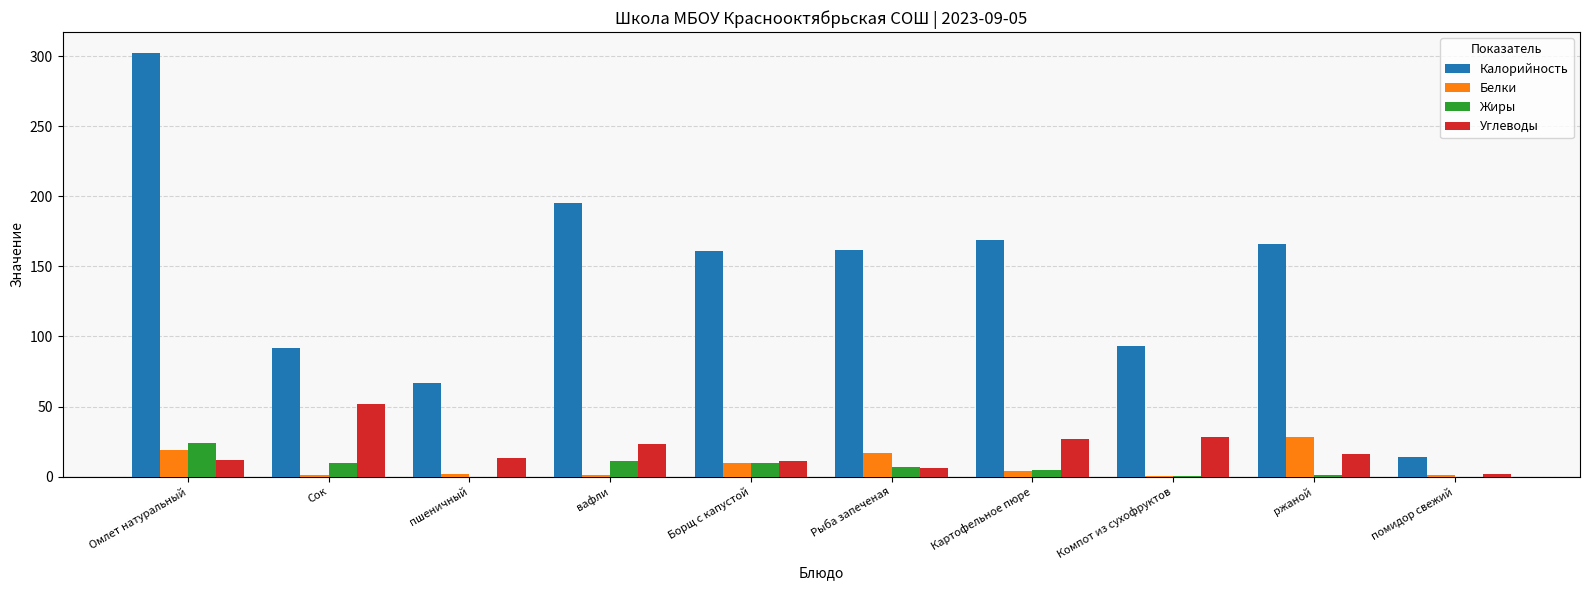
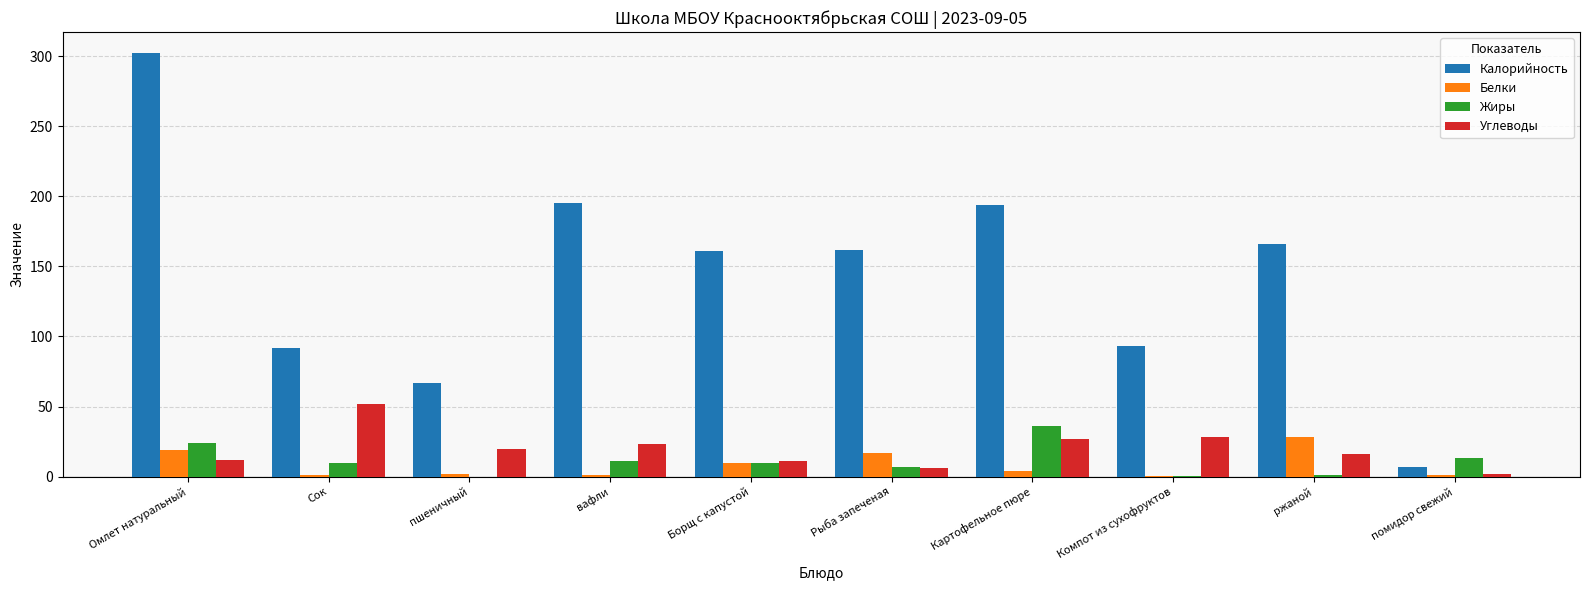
  {
    "Калорийность": {
      "Омлет натуральный": 302,
      "Сок": 92,
      "пшеничный": 67,
      "вафли": 195,
      "Борщ с капустой": 161,
      "Рыба запеченая": 162,
-     "Картофельное пюре": 169,
+     "Картофельное пюре": 194,
      "Компот из сухофруктов": 93,
      "ржаной": 166,
-     "помидор свежий": 14
+     "помидор свежий": 7
    },
    "Белки": {
      "Омлет натуральный": 19,
      "пшеничный": 2,
      "Борщ с капустой": 10,
      "Рыба запеченая": 17,
      "Картофельное пюре": 4,
      "ржаной": 28
    },
    "Жиры": {
      "Омлет натуральный": 24,
      "Сок": 10,
      "пшеничный": 0,
      "вафли": 11,
      "Борщ с капустой": 10,
      "Рыба запеченая": 7,
-     "Картофельное пюре": 5,
-     "помидор свежий": 0
+     "Картофельное пюре": 36,
+     "помидор свежий": 13
    },
    "Углеводы": {
      "Омлет натуральный": 12,
      "Сок": 52,
-     "пшеничный": 13,
+     "пшеничный": 20,
      "вафли": 23,
      "Борщ с капустой": 11,
      "Рыба запеченая": 6,
      "Картофельное пюре": 27,
      "Компот из сухофруктов": 28,
      "ржаной": 16,
      "помидор свежий": 2
    }
  }
